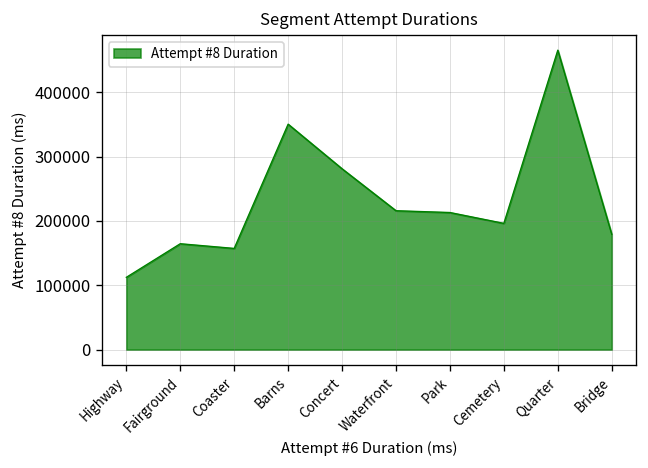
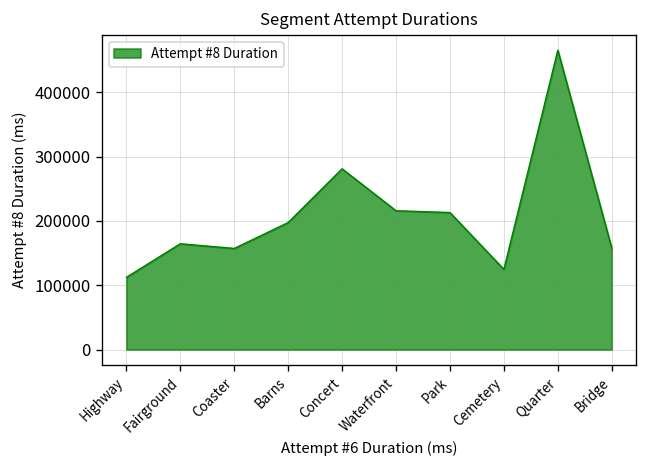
  {
    "Highway": 110000,
    "Fairground": 160000,
    "Coaster": 160000,
-   "Barns": 350000,
+   "Barns": 200000,
    "Concert": 280000,
    "Waterfront": 220000,
    "Park": 210000,
-   "Cemetery": 200000,
+   "Cemetery": 120000,
    "Quarter": 470000,
-   "Bridge": 180000
+   "Bridge": 160000
  }
